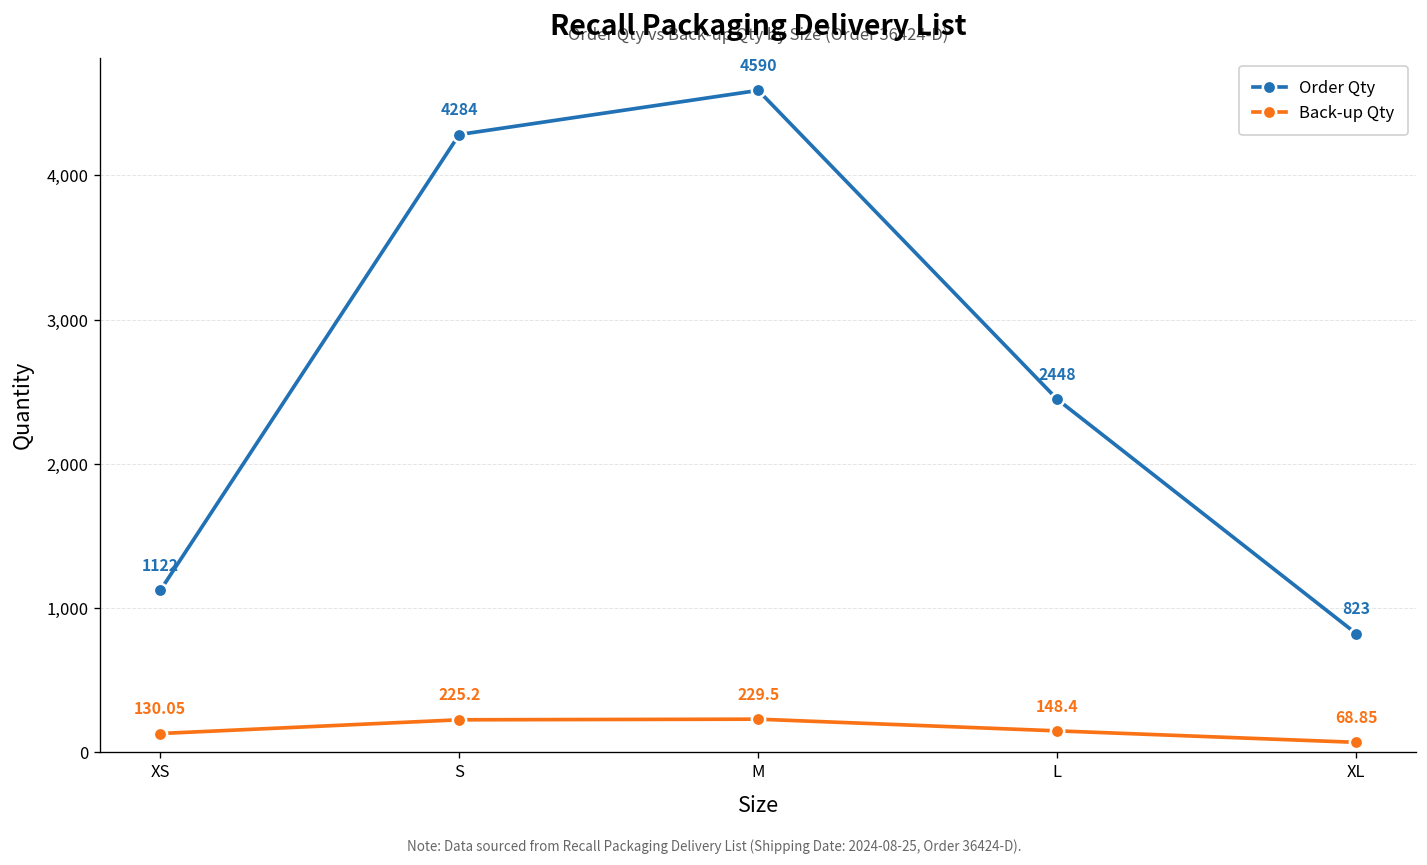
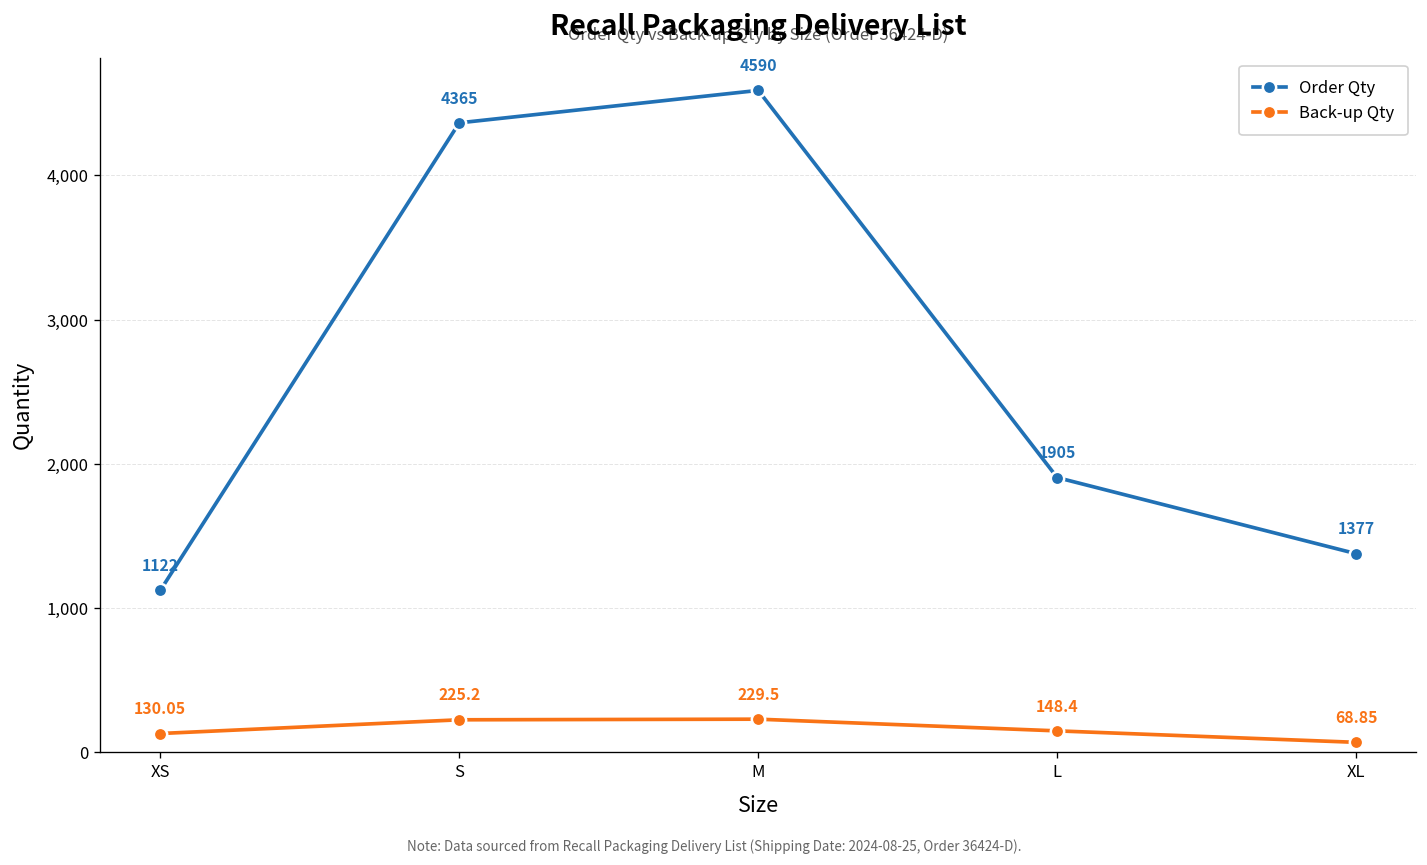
  {
    "Order Qty": {
      "XS": 1122,
-     "S": 4284,
+     "S": 4365,
      "M": 4590,
-     "L": 2448,
-     "XL": 823
+     "L": 1905,
+     "XL": 1377
    },
    "Back-up Qty": {
      "XS": 130.05,
      "S": 225.2,
      "M": 229.5,
      "L": 148.4,
      "XL": 68.85
    }
  }
